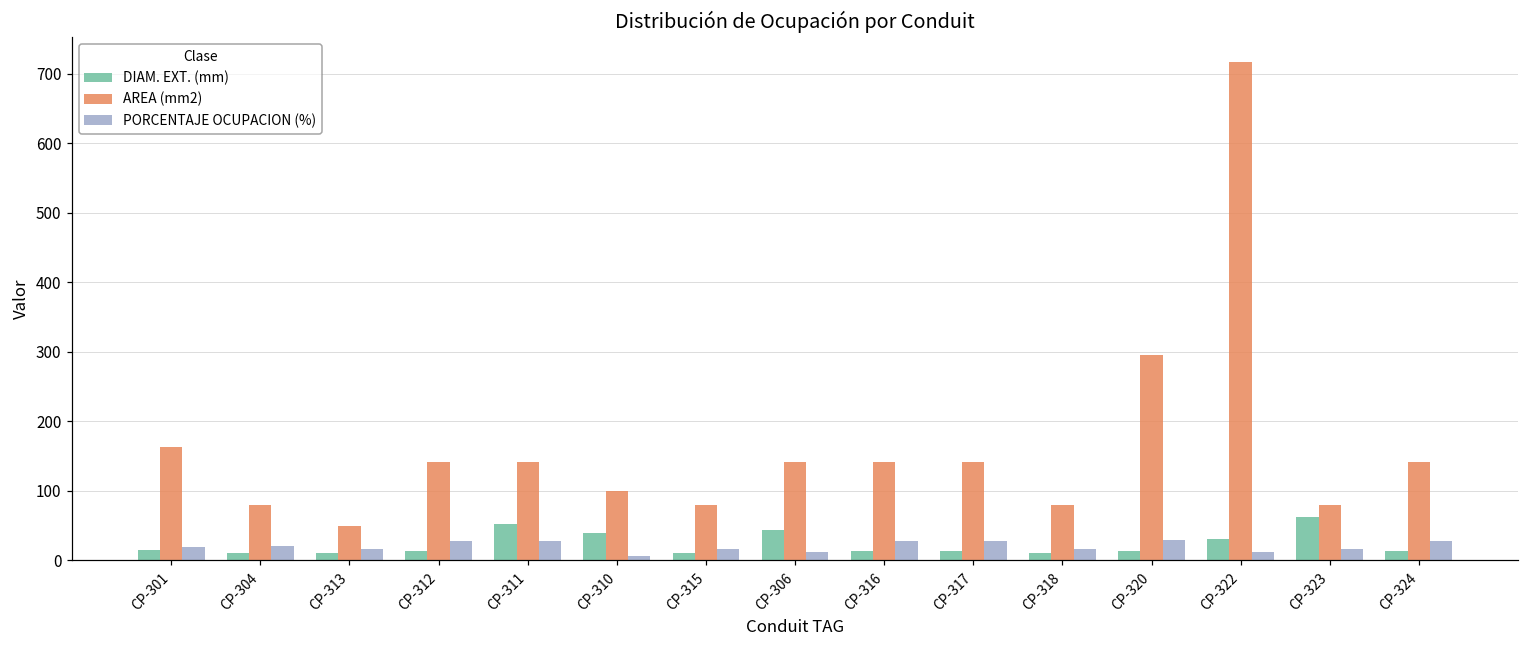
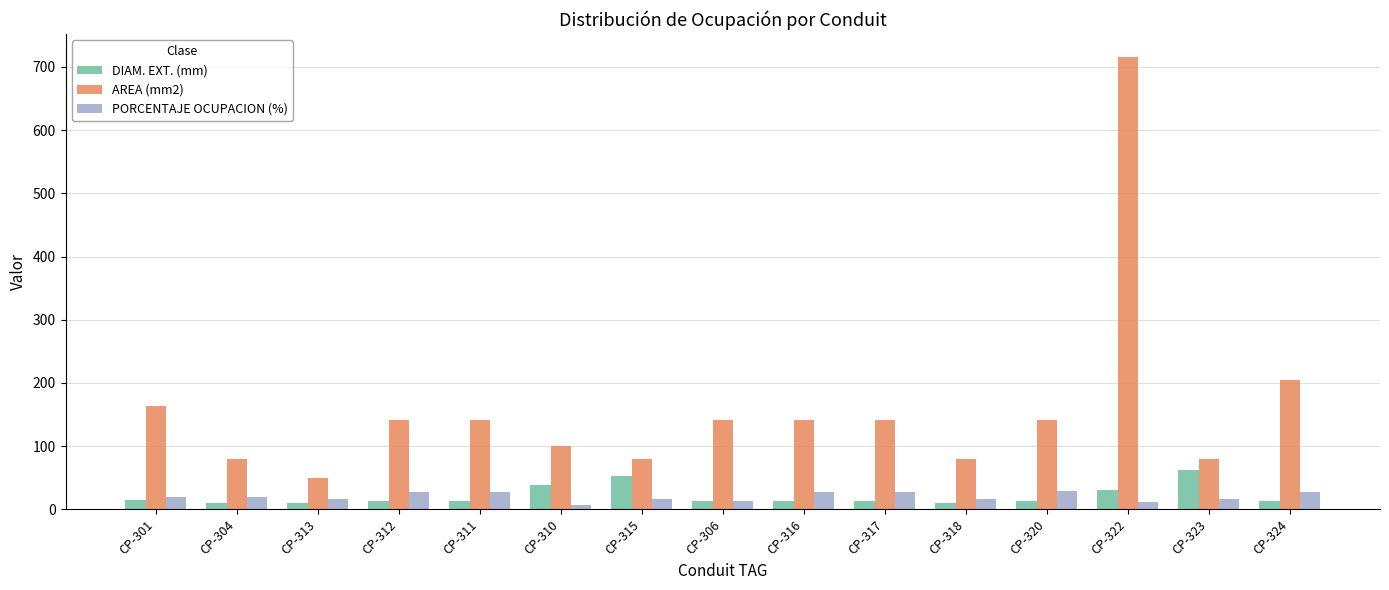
  {
    "DIAM. EXT. (mm)": {
      "CP-301": 10,
      "CP-304": 10,
      "CP-313": 10,
      "CP-312": 10,
-     "CP-311": 50,
+     "CP-311": 10,
      "CP-310": 40,
-     "CP-315": 10,
-     "CP-306": 40,
+     "CP-315": 50,
+     "CP-306": 10,
      "CP-316": 10,
      "CP-317": 10,
      "CP-318": 10,
      "CP-320": 10,
      "CP-322": 30,
      "CP-323": 60,
      "CP-324": 10
    },
    "AREA (mm2)": {
      "CP-301": 160,
      "CP-304": 80,
      "CP-313": 50,
      "CP-312": 140,
      "CP-311": 140,
      "CP-310": 100,
      "CP-315": 80,
      "CP-306": 140,
      "CP-316": 140,
      "CP-317": 140,
      "CP-318": 80,
-     "CP-320": 300,
+     "CP-320": 140,
      "CP-322": 720,
      "CP-323": 80,
-     "CP-324": 140
+     "CP-324": 200
    },
    "PORCENTAJE OCUPACION (%)": {
      "CP-301": 20,
      "CP-304": 20,
      "CP-313": 20,
      "CP-312": 30,
      "CP-311": 30,
      "CP-310": 10,
      "CP-315": 20,
      "CP-306": 10,
      "CP-316": 30,
      "CP-317": 30,
      "CP-318": 20,
      "CP-320": 30,
      "CP-322": 10,
      "CP-323": 20,
      "CP-324": 30
    }
  }
